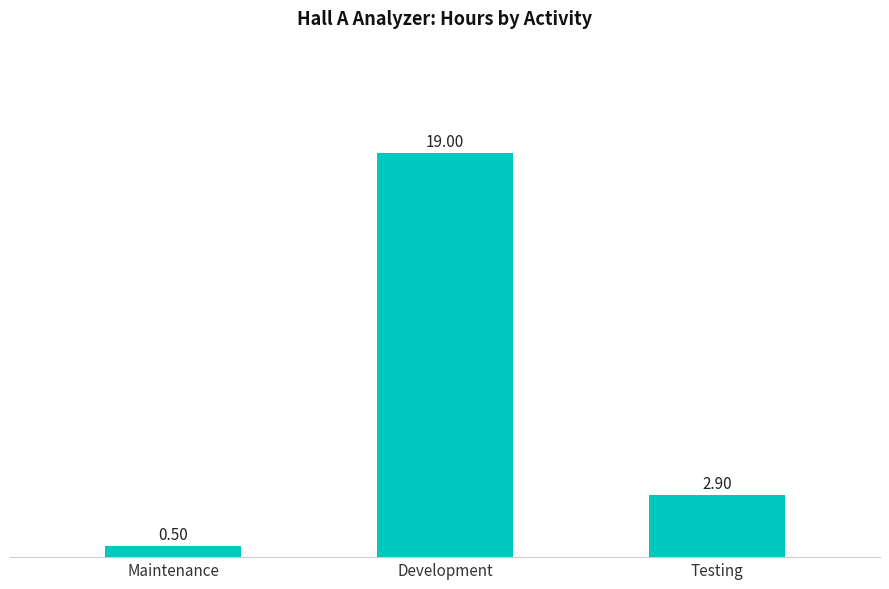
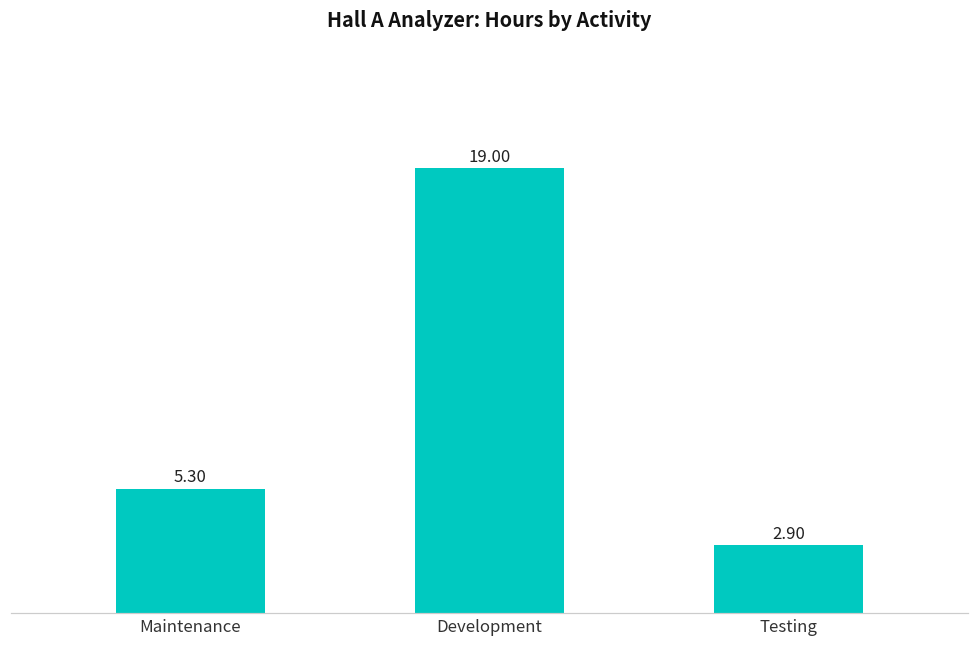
  {
-   "Maintenance": 0.50,
+   "Maintenance": 5.30,
    "Development": 19.00,
    "Testing": 2.90
  }
